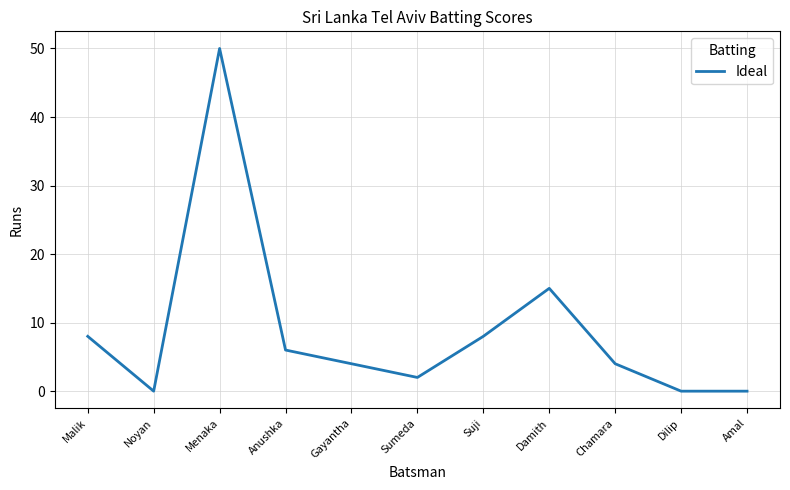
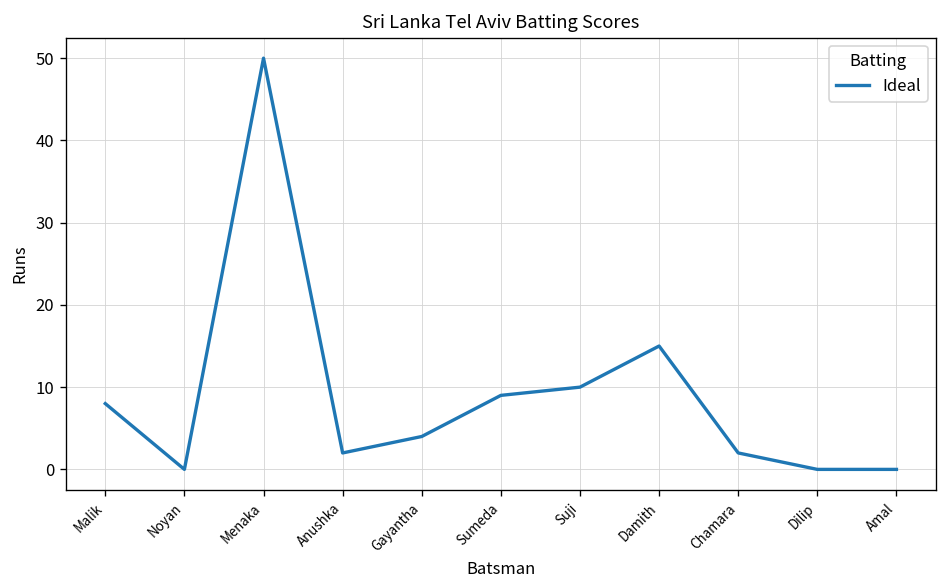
  {
    "Malik": 8,
    "Noyan": 0,
    "Menaka": 50,
-   "Anushka": 6,
+   "Anushka": 2,
    "Gayantha": 4,
-   "Sumeda": 2,
-   "Suji": 8,
+   "Sumeda": 9,
+   "Suji": 10,
    "Damith": 15,
-   "Chamara": 4,
+   "Chamara": 2,
    "Dilip": 0,
    "Amal": 0
  }
